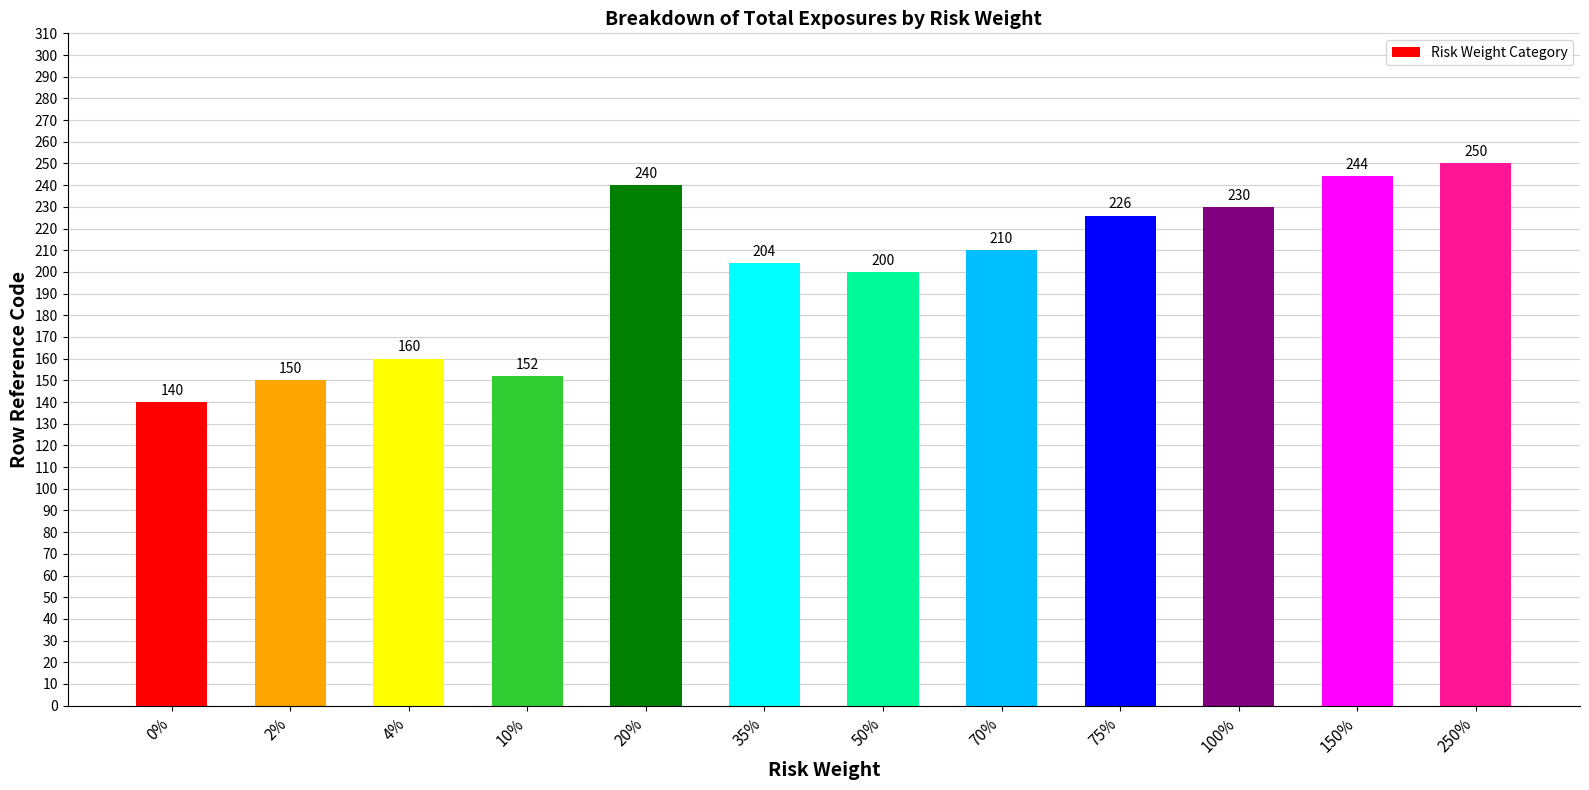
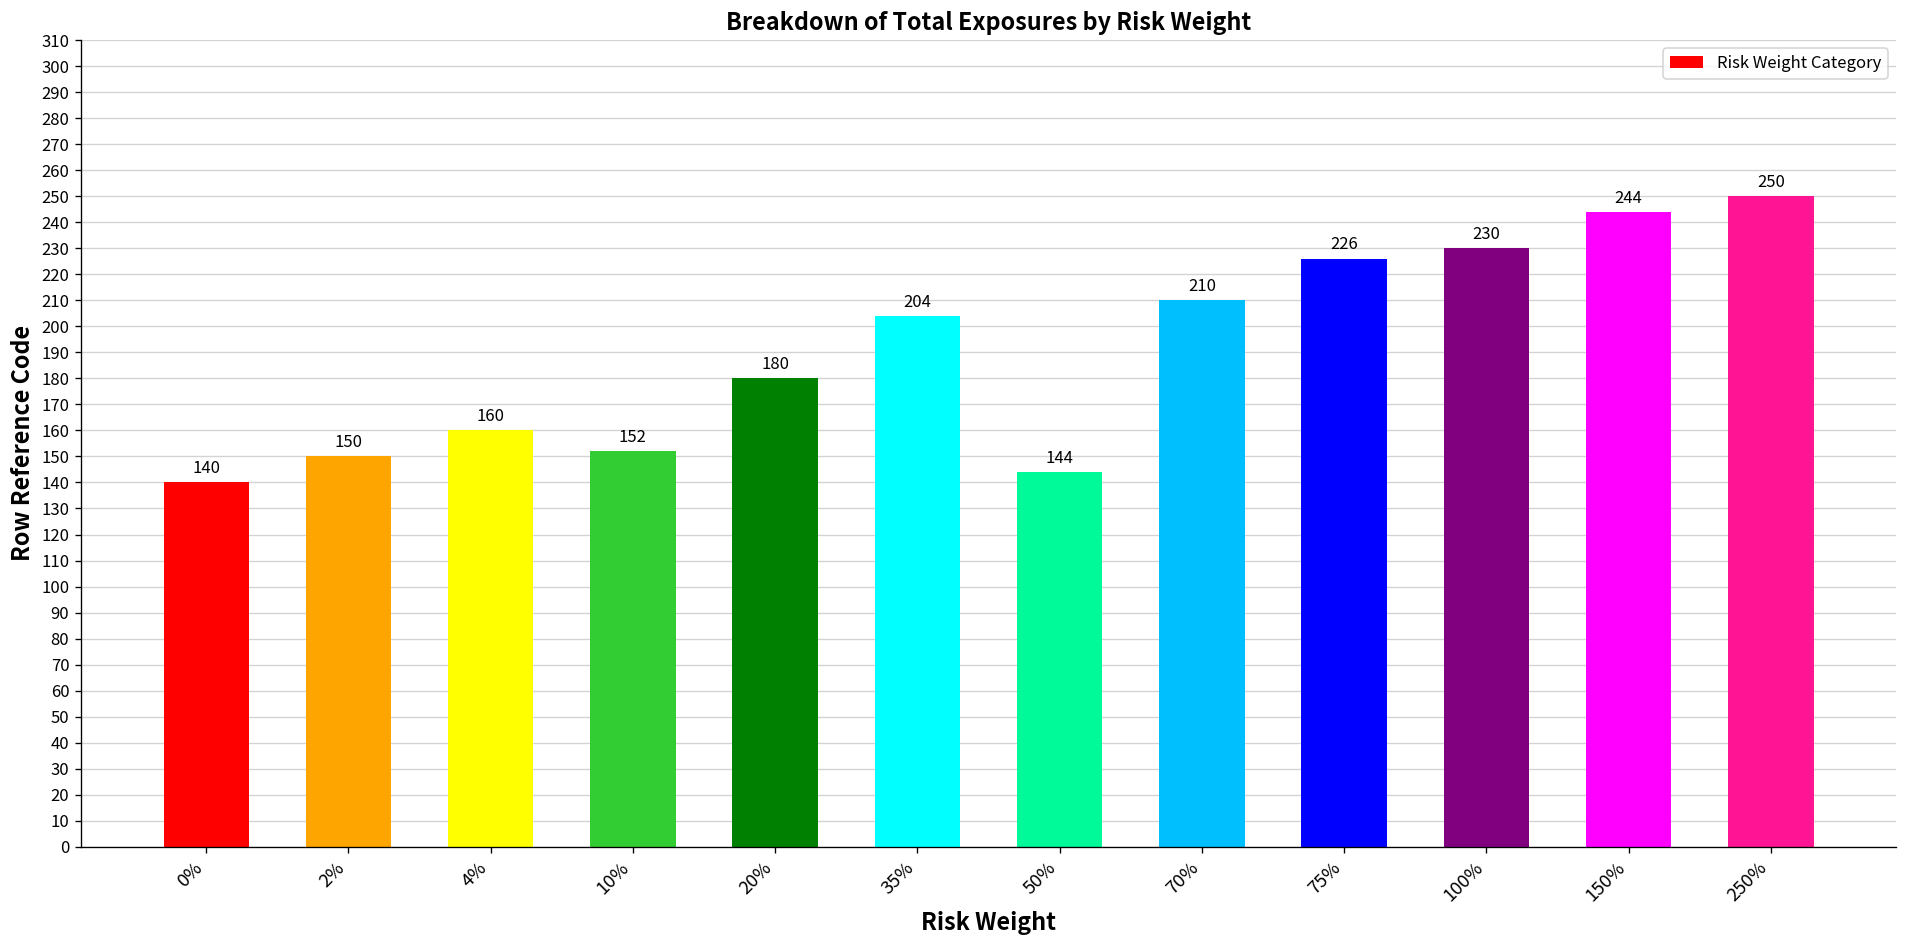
  {
    "0%": 140,
    "2%": 150,
    "4%": 160,
    "10%": 152,
-   "20%": 240,
+   "20%": 180,
    "35%": 204,
-   "50%": 200,
+   "50%": 144,
    "70%": 210,
    "75%": 226,
    "100%": 230,
    "150%": 244,
    "250%": 250
  }
